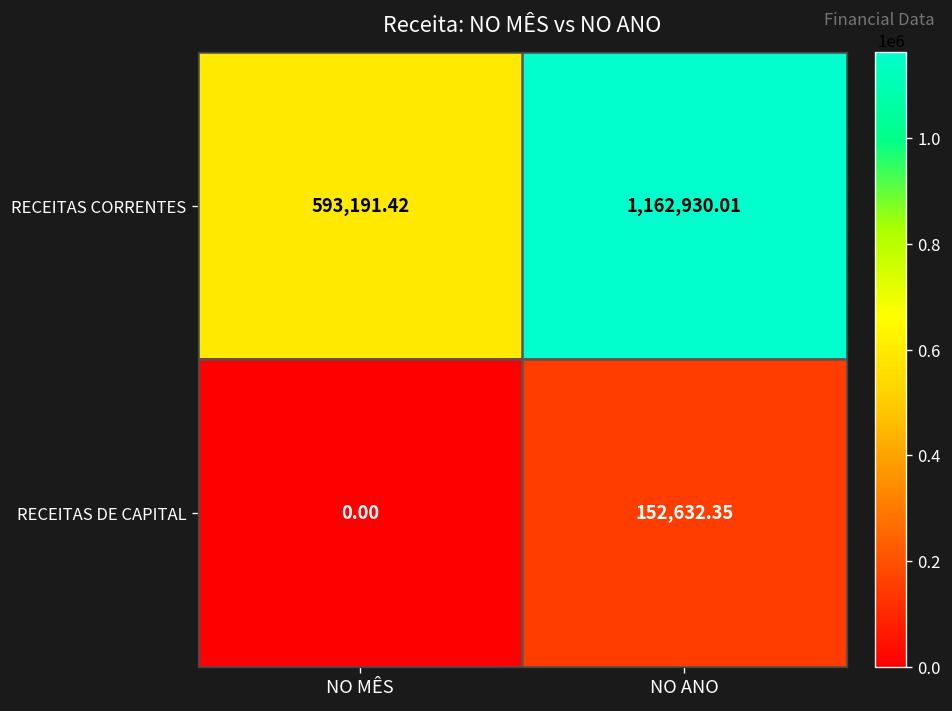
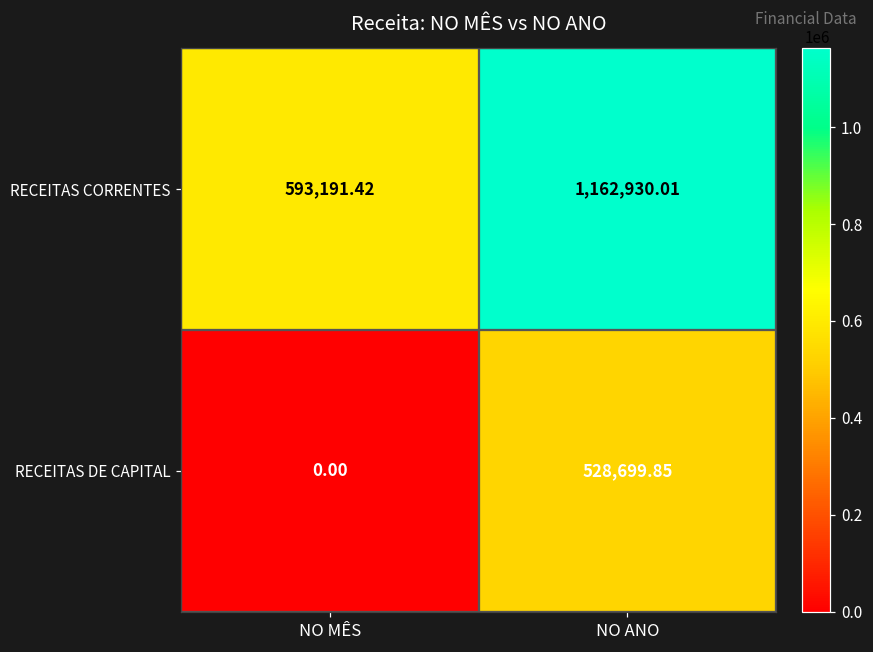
  {
    "RECEITAS CORRENTES": {
      "NO MÊS": "593,191.42",
      "NO ANO": "1,162,930.01"
    },
    "RECEITAS DE CAPITAL": {
      "NO MÊS": "0.00",
-     "NO ANO": "152,632.35"
+     "NO ANO": "528,699.85"
    }
  }
